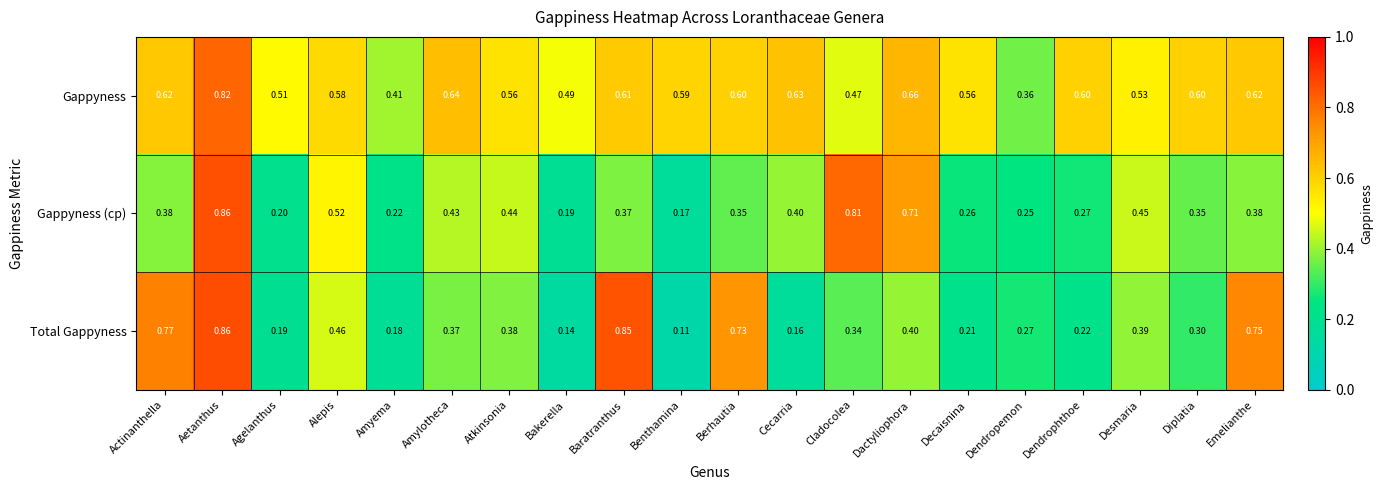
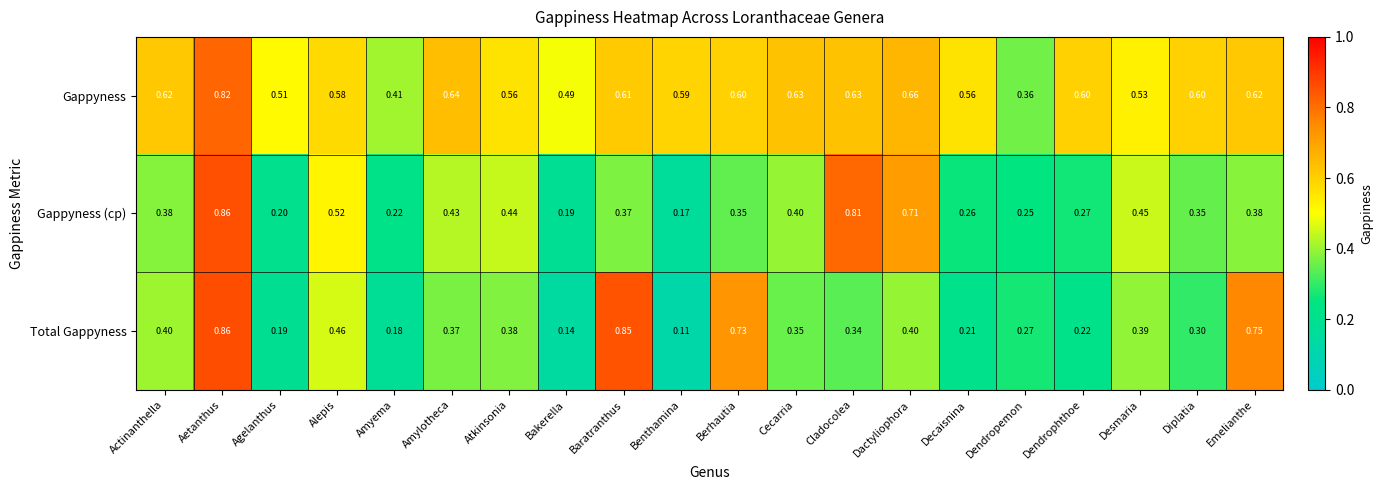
  {
    "Gappyness": {
      "Actinanthella": 0.62,
      "Aetanthus": 0.82,
      "Agelanthus": 0.51,
      "Alepis": 0.58,
      "Amyema": 0.41,
      "Amylotheca": 0.64,
      "Atkinsonia": 0.56,
      "Bakerella": 0.49,
      "Baratranthus": 0.61,
      "Benthamina": 0.59,
      "Berhautia": 0.60,
      "Cecarria": 0.63,
-     "Cladocolea": 0.47,
+     "Cladocolea": 0.63,
      "Dactyliophora": 0.66,
      "Decaisnina": 0.56,
      "Dendropemon": 0.36,
      "Dendrophthoe": 0.60,
      "Desmaria": 0.53,
      "Diplatia": 0.60,
      "Emelianthe": 0.62
    },
    "Gappyness (cp)": {
      "Actinanthella": 0.38,
      "Aetanthus": 0.86,
      "Agelanthus": 0.20,
      "Alepis": 0.52,
      "Amyema": 0.22,
      "Amylotheca": 0.43,
      "Atkinsonia": 0.44,
      "Bakerella": 0.19,
      "Baratranthus": 0.37,
      "Benthamina": 0.17,
      "Berhautia": 0.35,
      "Cecarria": 0.40,
      "Cladocolea": 0.81,
      "Dactyliophora": 0.71,
      "Decaisnina": 0.26,
      "Dendropemon": 0.25,
      "Dendrophthoe": 0.27,
      "Desmaria": 0.45,
      "Diplatia": 0.35,
      "Emelianthe": 0.38
    },
    "Total Gappyness": {
-     "Actinanthella": 0.77,
+     "Actinanthella": 0.40,
      "Aetanthus": 0.86,
      "Agelanthus": 0.19,
      "Alepis": 0.46,
      "Amyema": 0.18,
      "Amylotheca": 0.37,
      "Atkinsonia": 0.38,
      "Bakerella": 0.14,
      "Baratranthus": 0.85,
      "Benthamina": 0.11,
      "Berhautia": 0.73,
-     "Cecarria": 0.16,
+     "Cecarria": 0.35,
      "Cladocolea": 0.34,
      "Dactyliophora": 0.40,
      "Decaisnina": 0.21,
      "Dendropemon": 0.27,
      "Dendrophthoe": 0.22,
      "Desmaria": 0.39,
      "Diplatia": 0.30,
      "Emelianthe": 0.75
    }
  }
